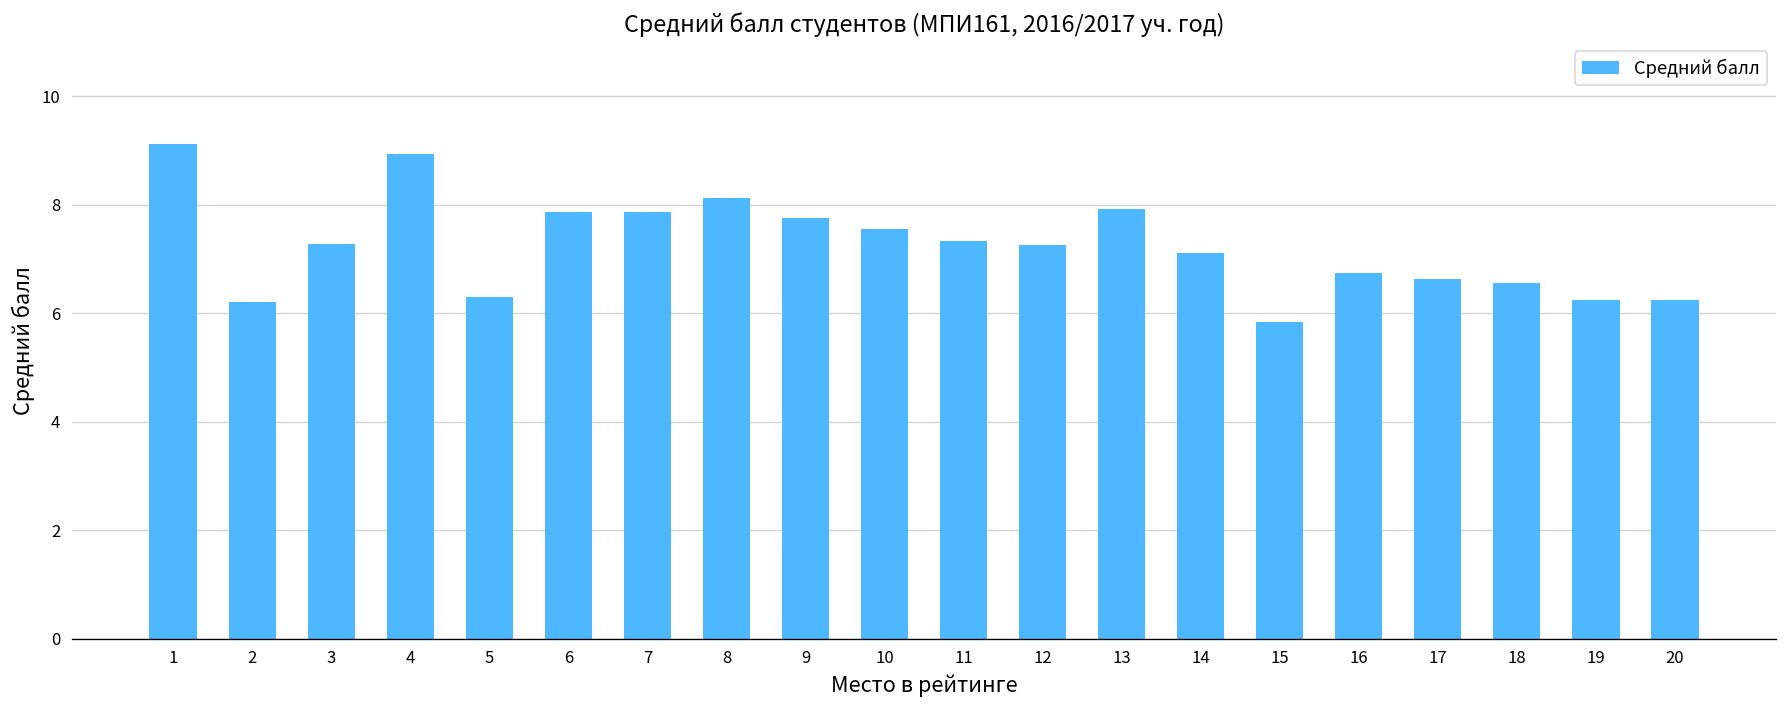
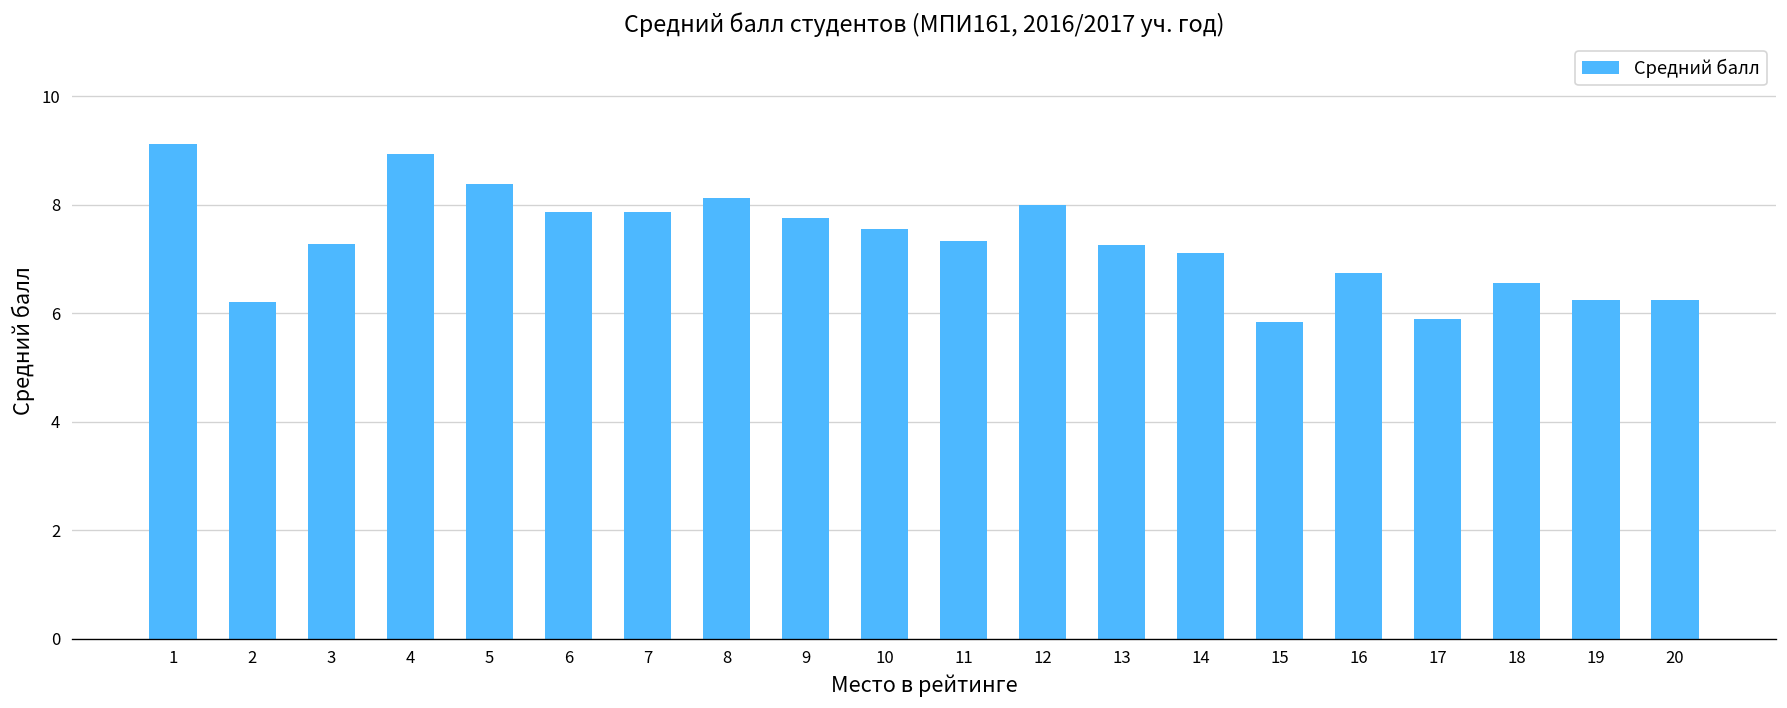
  {
    "1": 9.1,
    "2": 6.2,
    "3": 7.3,
    "4": 8.9,
-   "5": 6.3,
+   "5": 8.4,
    "6": 7.9,
    "7": 7.9,
    "8": 8.1,
    "9": 7.8,
    "10": 7.6,
    "11": 7.3,
-   "12": 7.3,
-   "13": 7.9,
+   "12": 8.0,
+   "13": 7.3,
    "14": 7.1,
    "15": 5.8,
    "16": 6.8,
-   "17": 6.6,
+   "17": 5.9,
    "18": 6.6,
    "19": 6.3,
    "20": 6.3
  }
